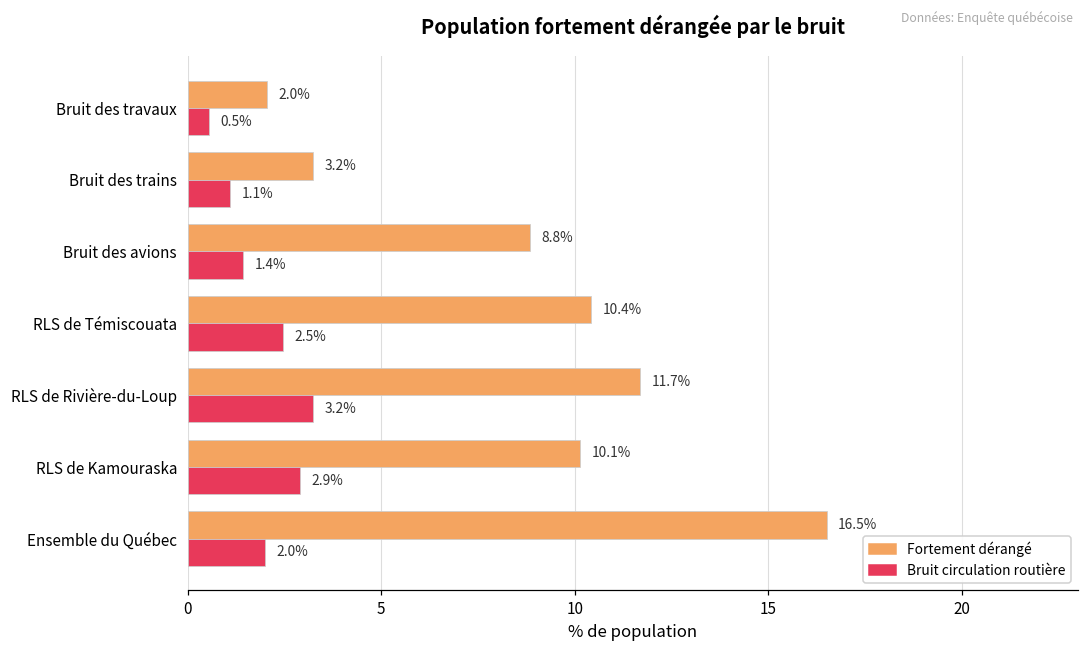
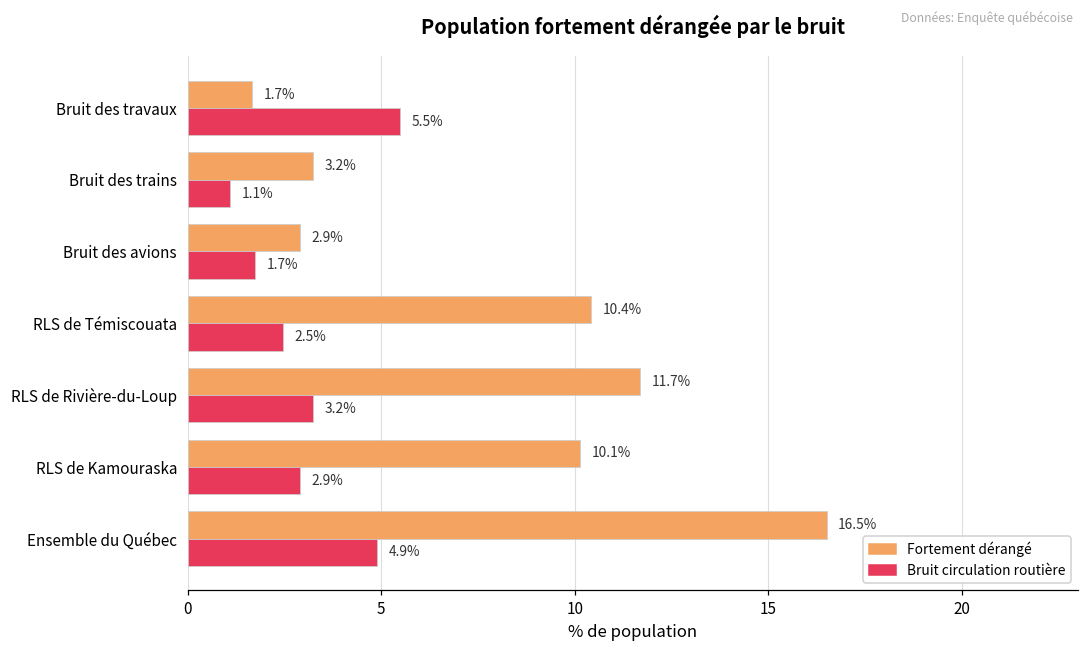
  {
    "Fortement dérangé": {
-     "Bruit des travaux": "2.0%",
+     "Bruit des travaux": "1.7%",
      "Bruit des trains": "3.2%",
-     "Bruit des avions": "8.8%",
+     "Bruit des avions": "2.9%",
      "RLS de Témiscouata": "10.4%",
      "RLS de Rivière-du-Loup": "11.7%",
      "RLS de Kamouraska": "10.1%",
      "Ensemble du Québec": "16.5%"
    },
    "Bruit circulation routière": {
-     "Bruit des travaux": "0.5%",
+     "Bruit des travaux": "5.5%",
      "Bruit des trains": "1.1%",
-     "Bruit des avions": "1.4%",
+     "Bruit des avions": "1.7%",
      "RLS de Témiscouata": "2.5%",
      "RLS de Rivière-du-Loup": "3.2%",
      "RLS de Kamouraska": "2.9%",
-     "Ensemble du Québec": "2.0%"
+     "Ensemble du Québec": "4.9%"
    }
  }
